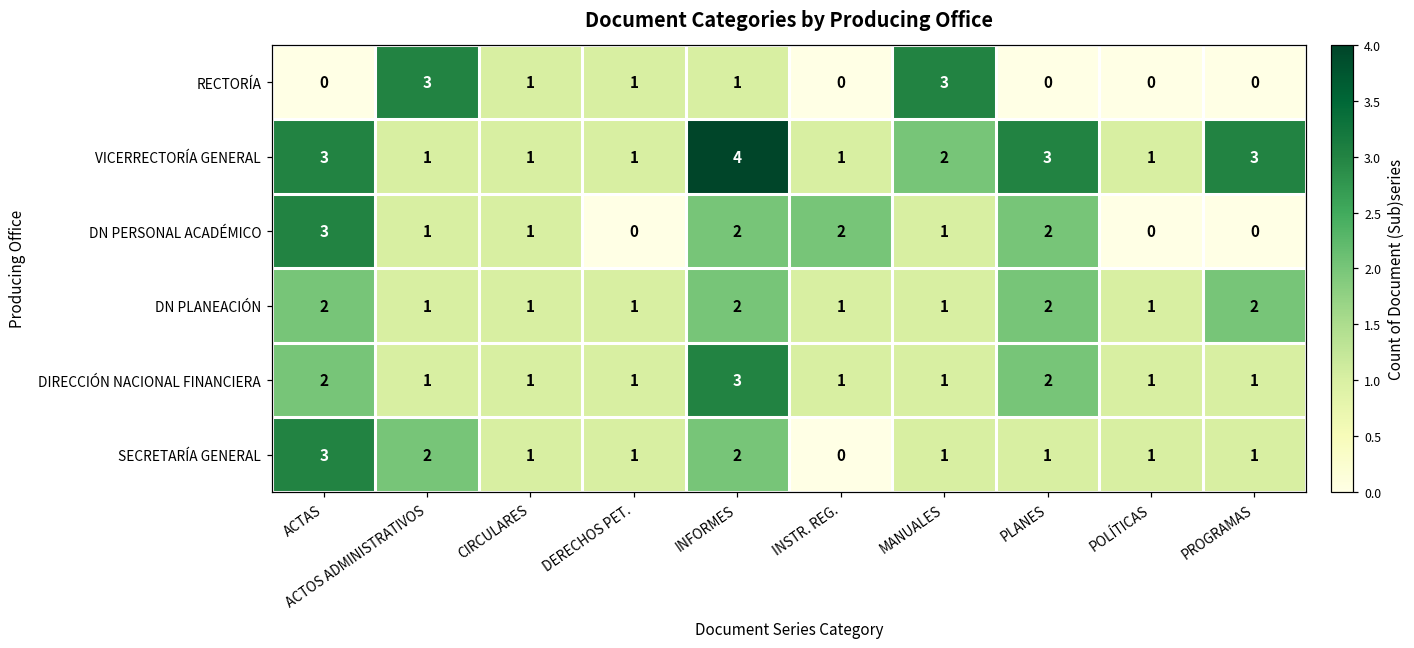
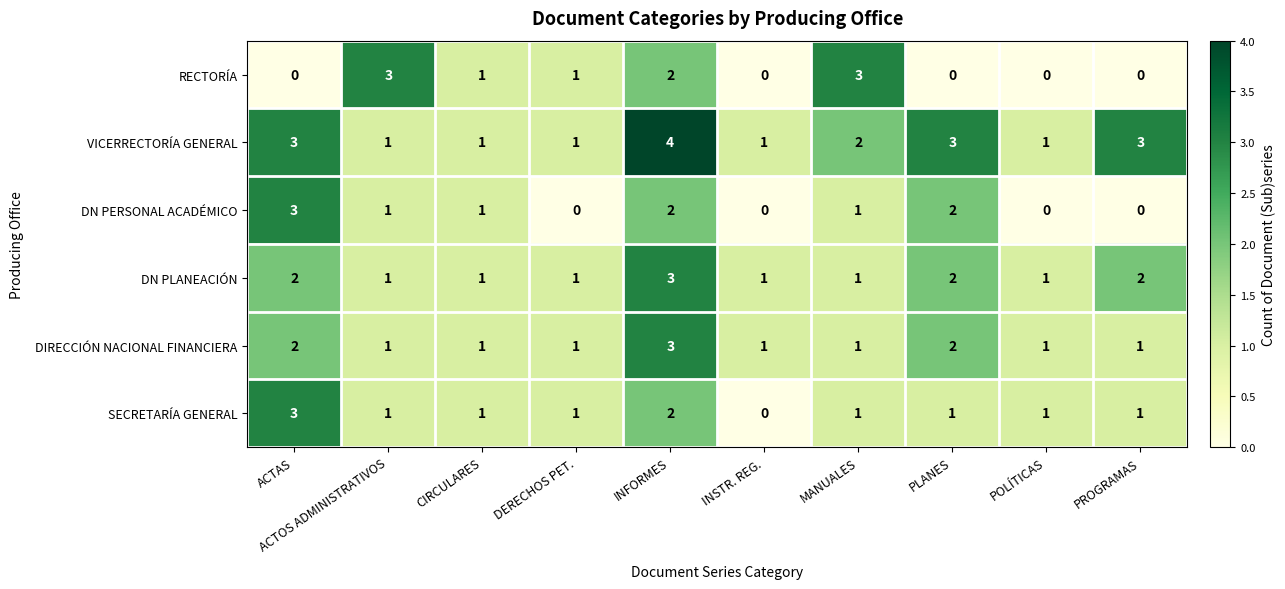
  {
    "RECTORÍA": {
      "ACTAS": 0,
      "ACTOS ADMINISTRATIVOS": 3,
      "CIRCULARES": 1,
      "DERECHOS PET.": 1,
-     "INFORMES": 1,
+     "INFORMES": 2,
      "INSTR. REG.": 0,
      "MANUALES": 3,
      "PLANES": 0,
      "POLÍTICAS": 0,
      "PROGRAMAS": 0
    },
    "VICERRECTORÍA GENERAL": {
      "ACTAS": 3,
      "ACTOS ADMINISTRATIVOS": 1,
      "CIRCULARES": 1,
      "DERECHOS PET.": 1,
      "INFORMES": 4,
      "INSTR. REG.": 1,
      "MANUALES": 2,
      "PLANES": 3,
      "POLÍTICAS": 1,
      "PROGRAMAS": 3
    },
    "DN PERSONAL ACADÉMICO": {
      "ACTAS": 3,
      "ACTOS ADMINISTRATIVOS": 1,
      "CIRCULARES": 1,
      "DERECHOS PET.": 0,
      "INFORMES": 2,
-     "INSTR. REG.": 2,
+     "INSTR. REG.": 0,
      "MANUALES": 1,
      "PLANES": 2,
      "POLÍTICAS": 0,
      "PROGRAMAS": 0
    },
    "DN PLANEACIÓN": {
      "ACTAS": 2,
      "ACTOS ADMINISTRATIVOS": 1,
      "CIRCULARES": 1,
      "DERECHOS PET.": 1,
-     "INFORMES": 2,
+     "INFORMES": 3,
      "INSTR. REG.": 1,
      "MANUALES": 1,
      "PLANES": 2,
      "POLÍTICAS": 1,
      "PROGRAMAS": 2
    },
    "DIRECCIÓN NACIONAL FINANCIERA": {
      "ACTAS": 2,
      "ACTOS ADMINISTRATIVOS": 1,
      "CIRCULARES": 1,
      "DERECHOS PET.": 1,
      "INFORMES": 3,
      "INSTR. REG.": 1,
      "MANUALES": 1,
      "PLANES": 2,
      "POLÍTICAS": 1,
      "PROGRAMAS": 1
    },
    "SECRETARÍA GENERAL": {
      "ACTAS": 3,
-     "ACTOS ADMINISTRATIVOS": 2,
+     "ACTOS ADMINISTRATIVOS": 1,
      "CIRCULARES": 1,
      "DERECHOS PET.": 1,
      "INFORMES": 2,
      "INSTR. REG.": 0,
      "MANUALES": 1,
      "PLANES": 1,
      "POLÍTICAS": 1,
      "PROGRAMAS": 1
    }
  }
